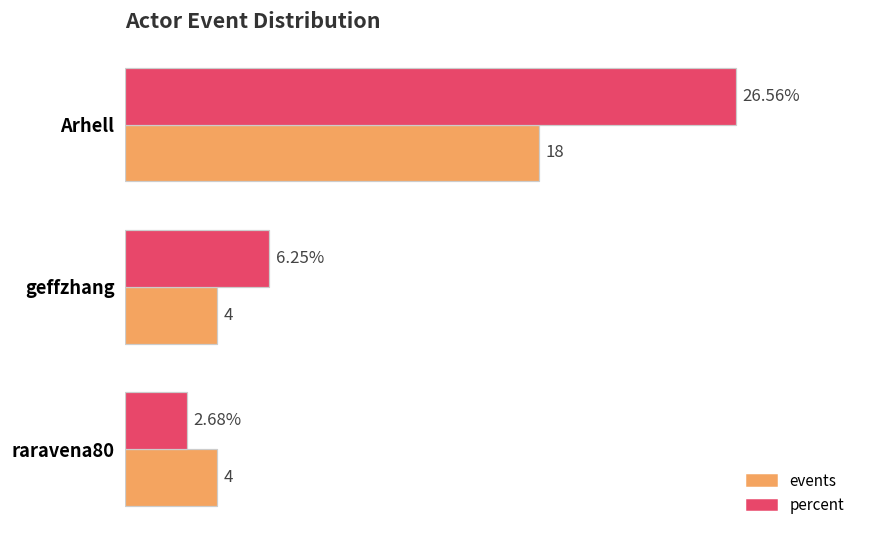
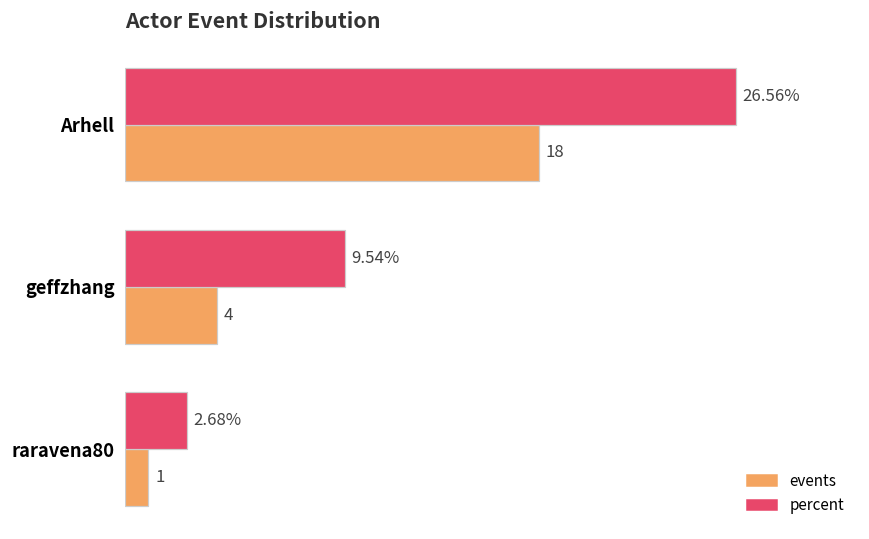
  {
    "events": {
      "Arhell": "18",
      "geffzhang": "4",
-     "raravena80": "4"
+     "raravena80": "1"
    },
    "percent": {
      "Arhell": "26.56%",
-     "geffzhang": "6.25%",
+     "geffzhang": "9.54%",
      "raravena80": "2.68%"
    }
  }
